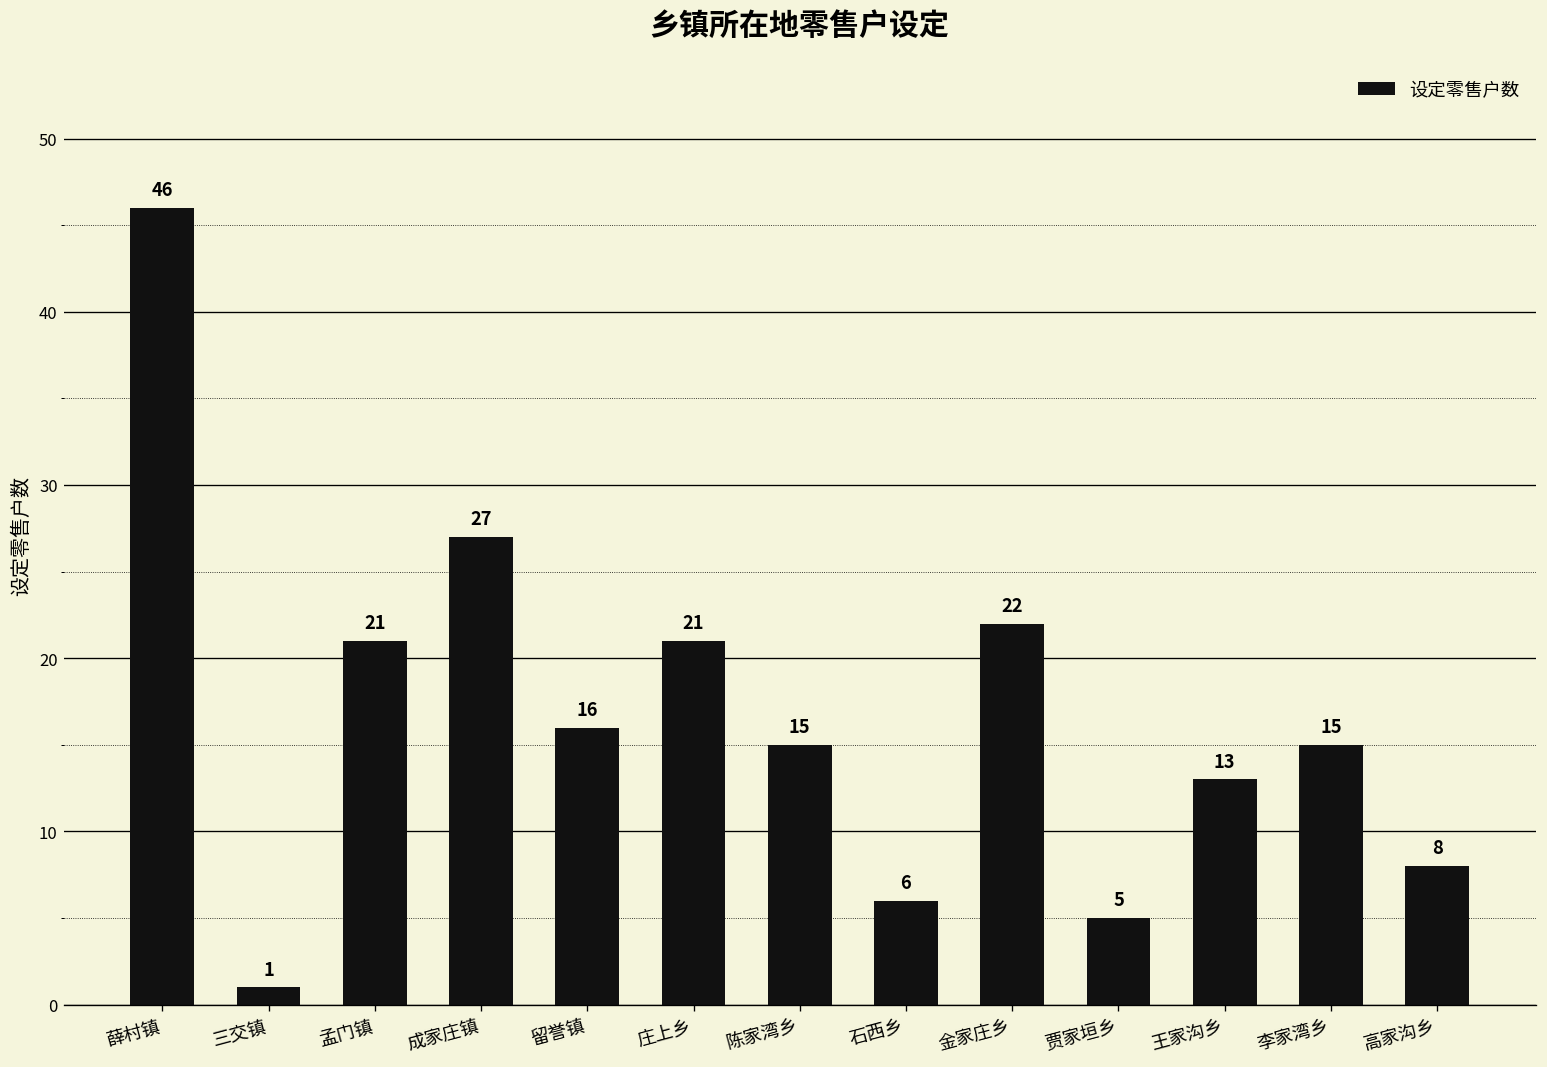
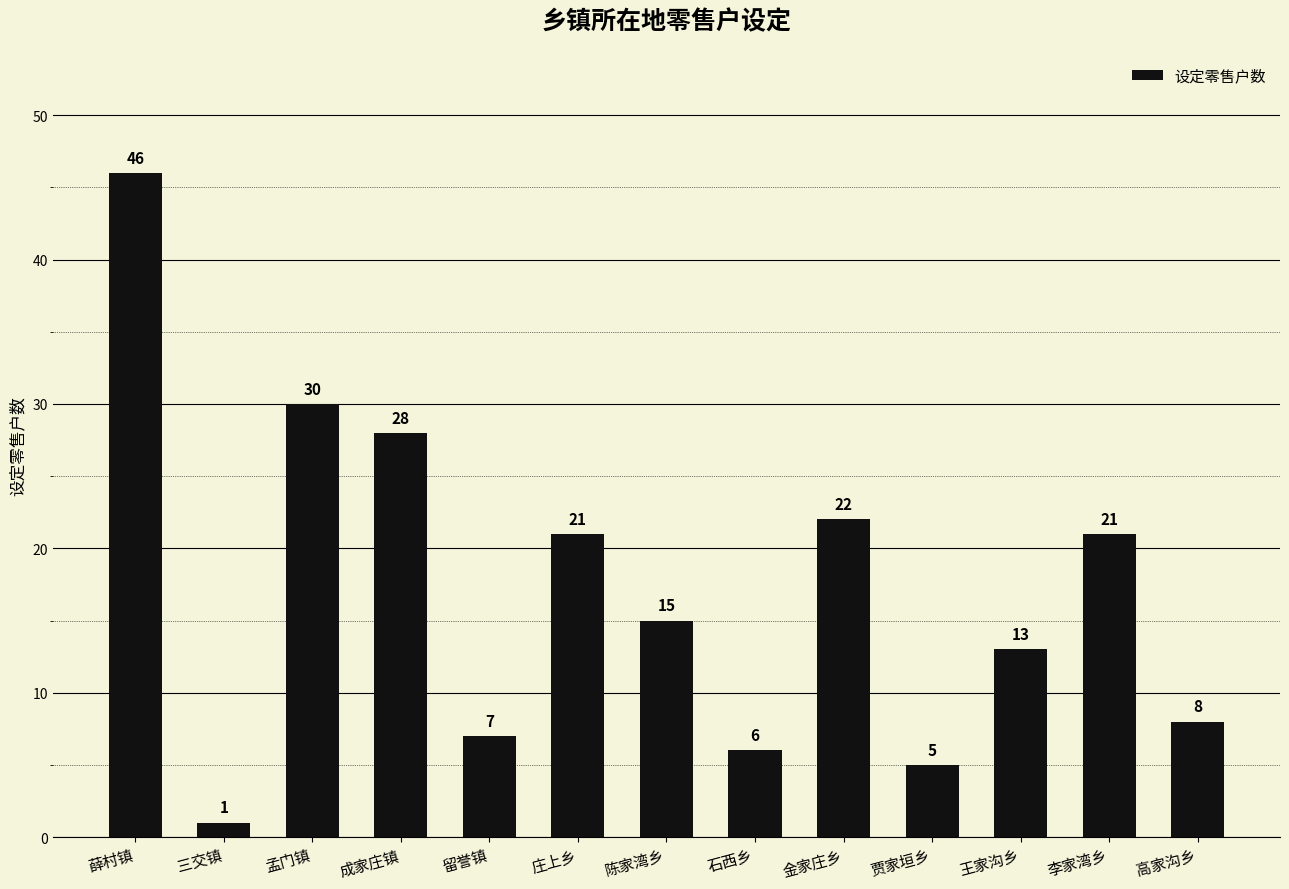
  {
    "薛村镇": 46,
    "三交镇": 1,
-   "孟门镇": 21,
-   "成家庄镇": 27,
-   "留誉镇": 16,
+   "孟门镇": 30,
+   "成家庄镇": 28,
+   "留誉镇": 7,
    "庄上乡": 21,
    "陈家湾乡": 15,
    "石西乡": 6,
    "金家庄乡": 22,
    "贾家垣乡": 5,
    "王家沟乡": 13,
-   "李家湾乡": 15,
+   "李家湾乡": 21,
    "高家沟乡": 8
  }
